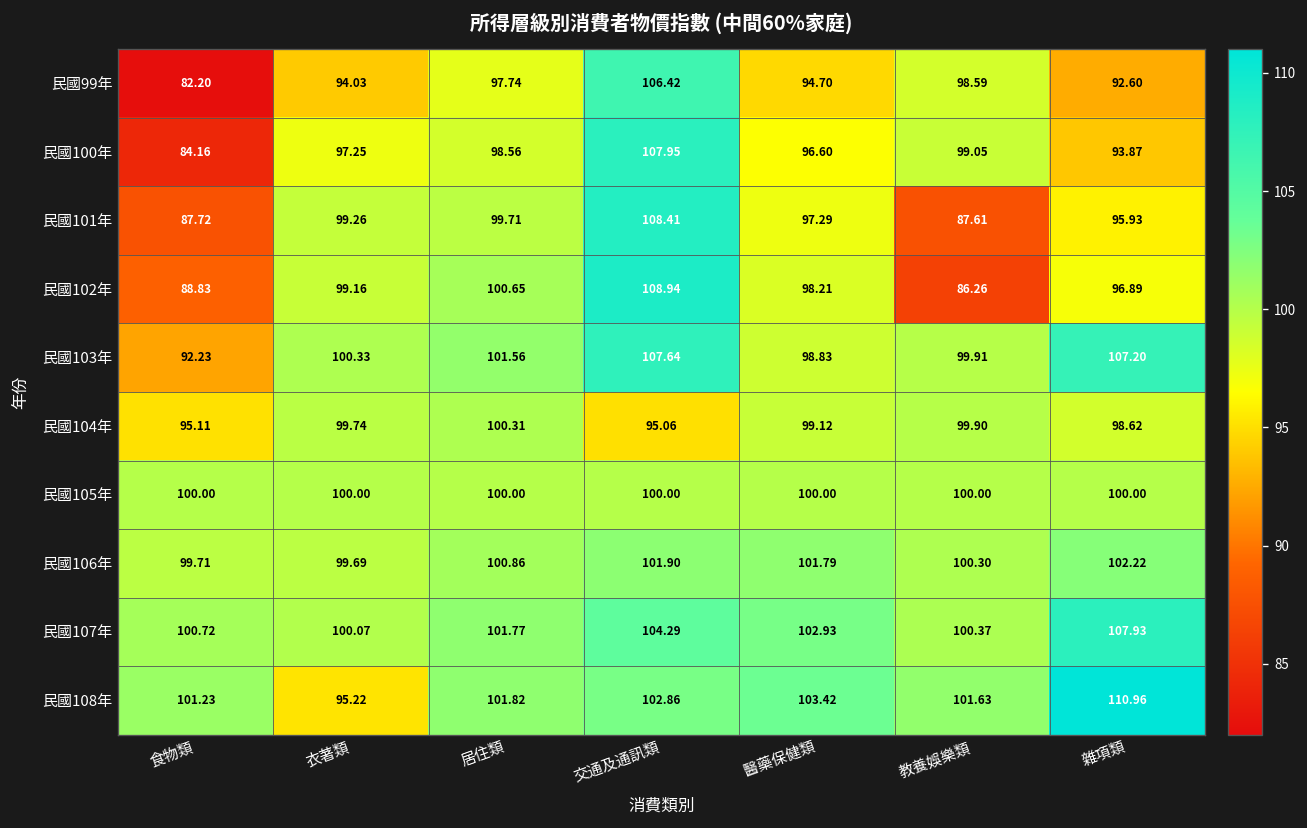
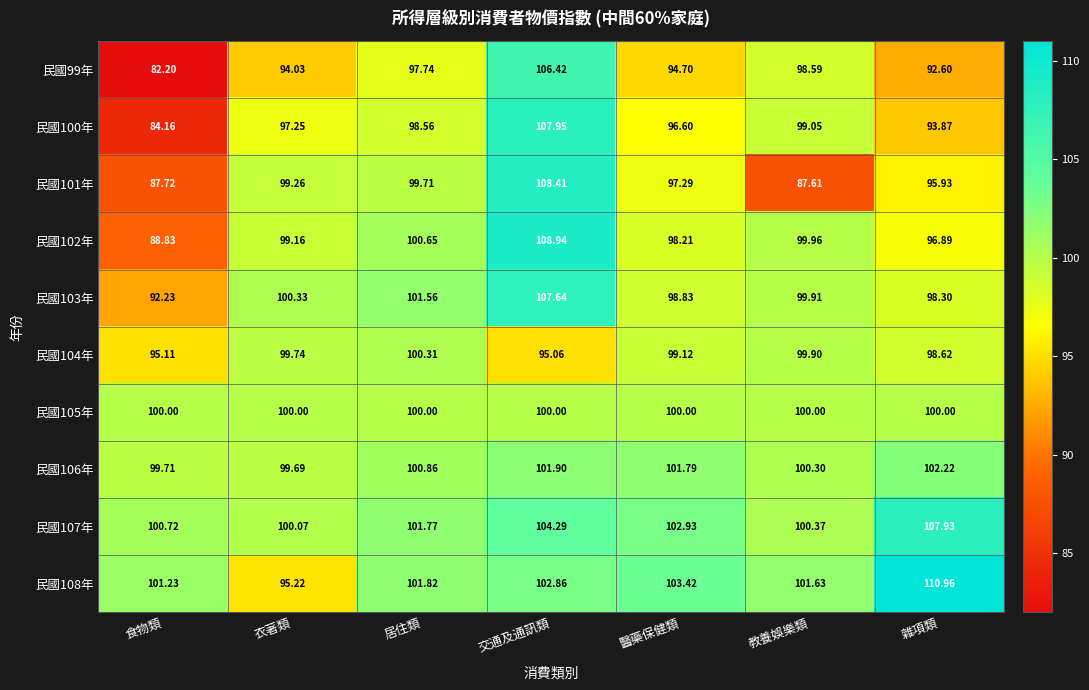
  {
    "民國99年": {
      "食物類": 82.20,
      "衣著類": 94.03,
      "居住類": 97.74,
      "交通及通訊類": 106.42,
      "醫藥保健類": 94.70,
      "教養娛樂類": 98.59,
      "雜項類": 92.60
    },
    "民國100年": {
      "食物類": 84.16,
      "衣著類": 97.25,
      "居住類": 98.56,
      "交通及通訊類": 107.95,
      "醫藥保健類": 96.60,
      "教養娛樂類": 99.05,
      "雜項類": 93.87
    },
    "民國101年": {
      "食物類": 87.72,
      "衣著類": 99.26,
      "居住類": 99.71,
      "交通及通訊類": 108.41,
      "醫藥保健類": 97.29,
      "教養娛樂類": 87.61,
      "雜項類": 95.93
    },
    "民國102年": {
      "食物類": 88.83,
      "衣著類": 99.16,
      "居住類": 100.65,
      "交通及通訊類": 108.94,
      "醫藥保健類": 98.21,
-     "教養娛樂類": 86.26,
+     "教養娛樂類": 99.96,
      "雜項類": 96.89
    },
    "民國103年": {
      "食物類": 92.23,
      "衣著類": 100.33,
      "居住類": 101.56,
      "交通及通訊類": 107.64,
      "醫藥保健類": 98.83,
      "教養娛樂類": 99.91,
-     "雜項類": 107.20
+     "雜項類": 98.30
    },
    "民國104年": {
      "食物類": 95.11,
      "衣著類": 99.74,
      "居住類": 100.31,
      "交通及通訊類": 95.06,
      "醫藥保健類": 99.12,
      "教養娛樂類": 99.90,
      "雜項類": 98.62
    },
    "民國105年": {
      "食物類": 100.00,
      "衣著類": 100.00,
      "居住類": 100.00,
      "交通及通訊類": 100.00,
      "醫藥保健類": 100.00,
      "教養娛樂類": 100.00,
      "雜項類": 100.00
    },
    "民國106年": {
      "食物類": 99.71,
      "衣著類": 99.69,
      "居住類": 100.86,
      "交通及通訊類": 101.90,
      "醫藥保健類": 101.79,
      "教養娛樂類": 100.30,
      "雜項類": 102.22
    },
    "民國107年": {
      "食物類": 100.72,
      "衣著類": 100.07,
      "居住類": 101.77,
      "交通及通訊類": 104.29,
      "醫藥保健類": 102.93,
      "教養娛樂類": 100.37,
      "雜項類": 107.93
    },
    "民國108年": {
      "食物類": 101.23,
      "衣著類": 95.22,
      "居住類": 101.82,
      "交通及通訊類": 102.86,
      "醫藥保健類": 103.42,
      "教養娛樂類": 101.63,
      "雜項類": 110.96
    }
  }
